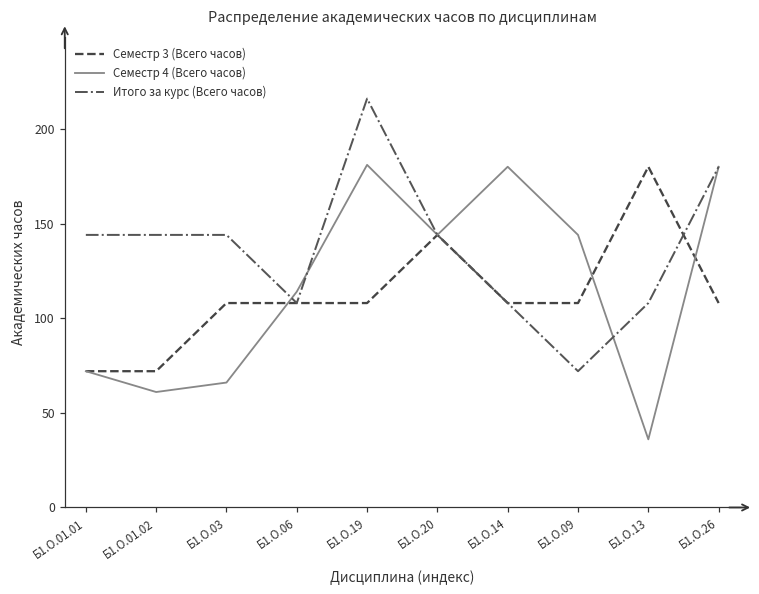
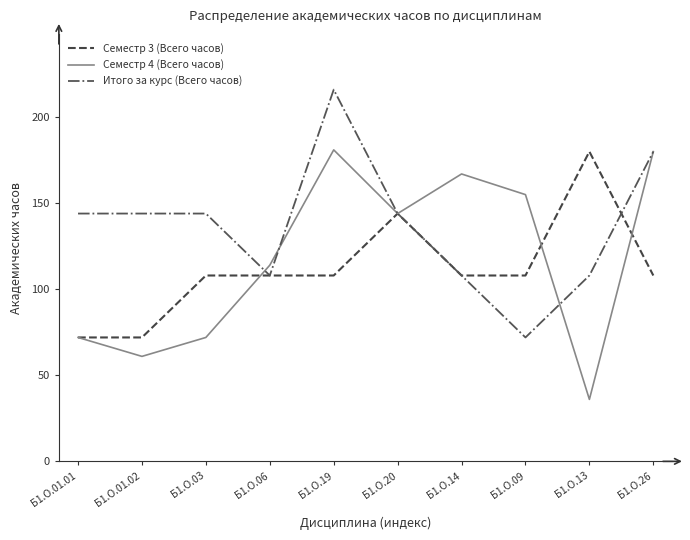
  {
    "Семестр 4 (Всего часов)": {
      "Б1.О.01.02": 61,
-     "Б1.О.03": 66,
+     "Б1.О.03": 72,
      "Б1.О.06": 114,
      "Б1.О.19": 181,
-     "Б1.О.14": 180,
-     "Б1.О.09": 144,
+     "Б1.О.14": 167,
+     "Б1.О.09": 155,
      "Б1.О.13": 36
    }
  }
